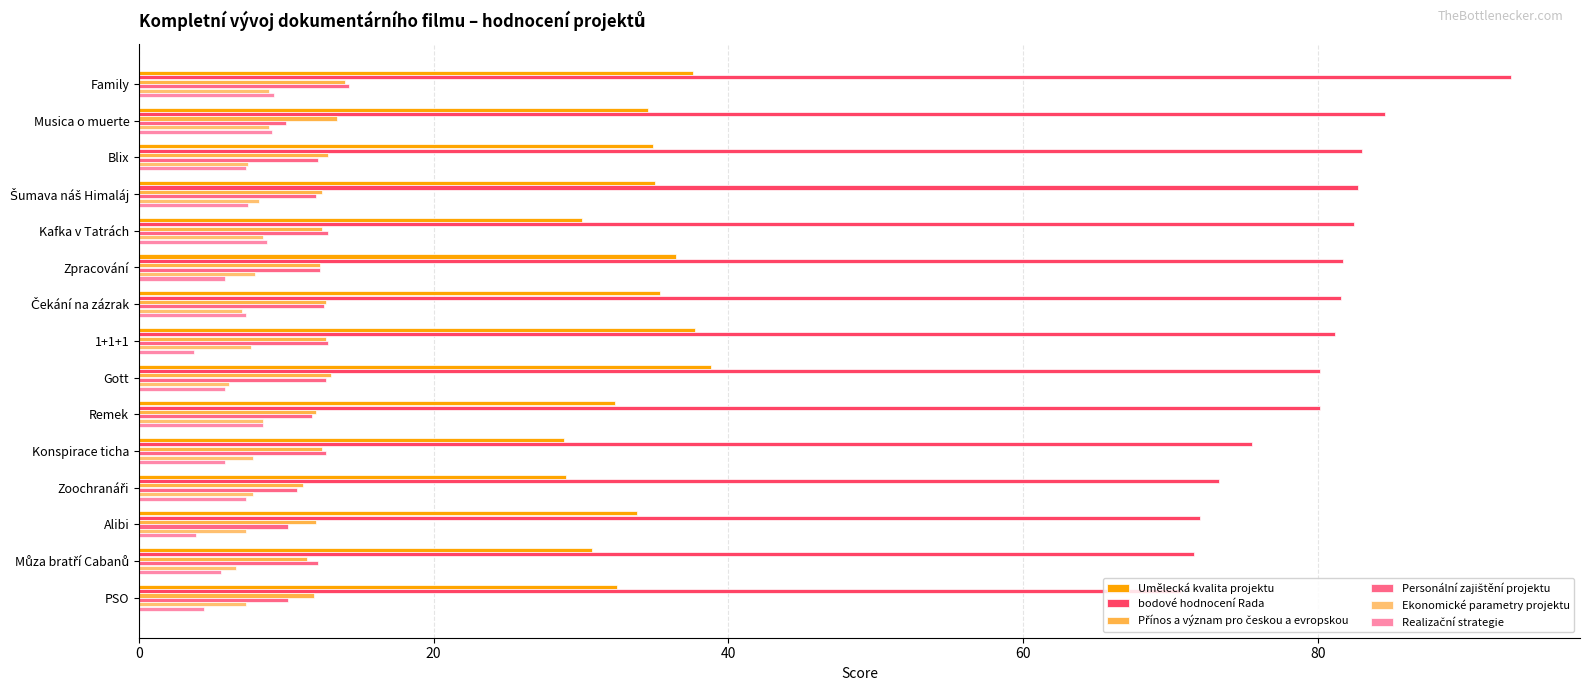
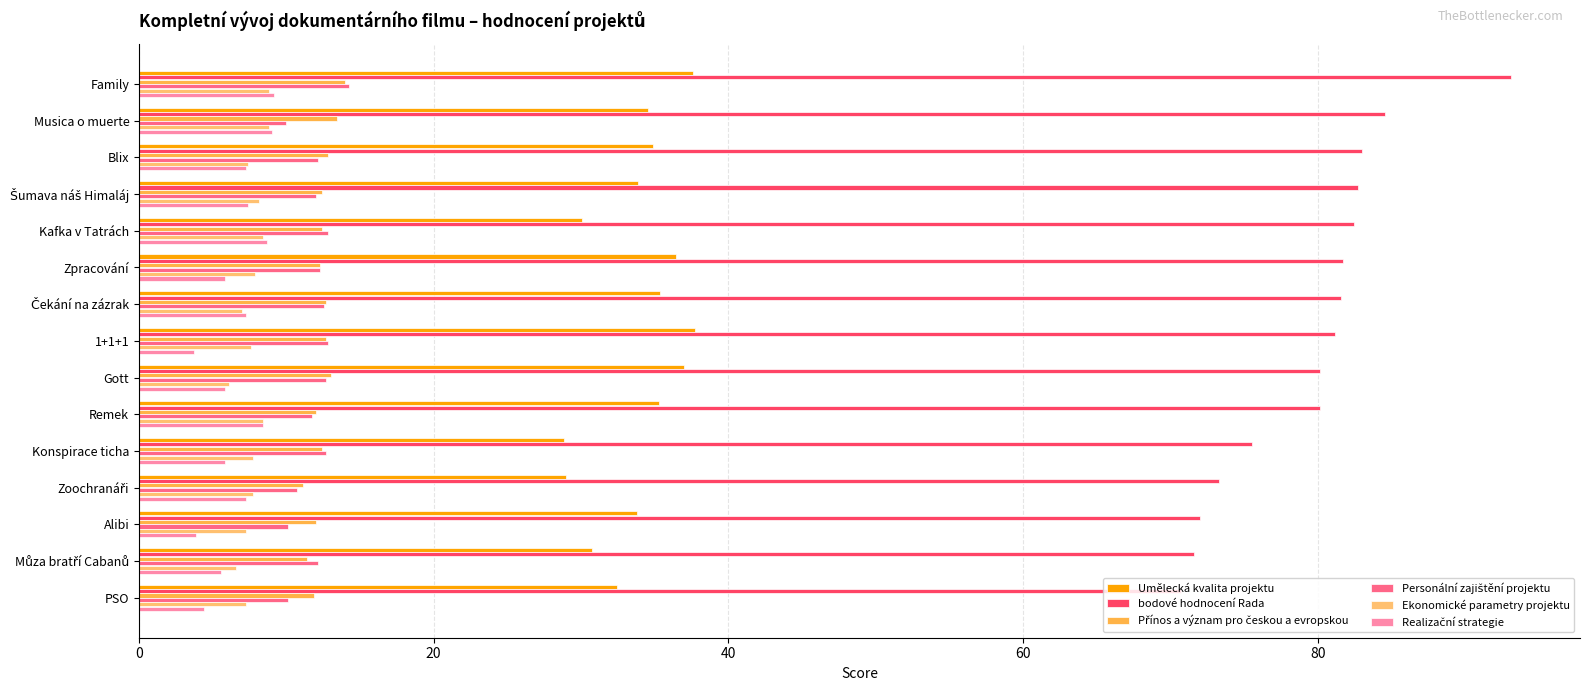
  {
    "Umělecká kvalita projektu": {
      "Family": 37.6,
      "Musica o muerte": 34.6,
      "Blix": 34.9,
-     "Šumava náš Himaláj": 35.0,
+     "Šumava náš Himaláj": 33.9,
      "Kafka v Tatrách": 30.0,
      "Zpracování": 36.4,
      "Čekání na zázrak": 35.4,
      "1+1+1": 37.7,
-     "Gott": 38.8,
-     "Remek": 32.3,
+     "Gott": 37.0,
+     "Remek": 35.3,
      "Konspirace ticha": 28.9,
      "Zoochranáři": 29.0,
      "Alibi": 33.8,
      "Můza bratří Cabanů": 30.7,
      "PSO": 32.4
    }
  }
